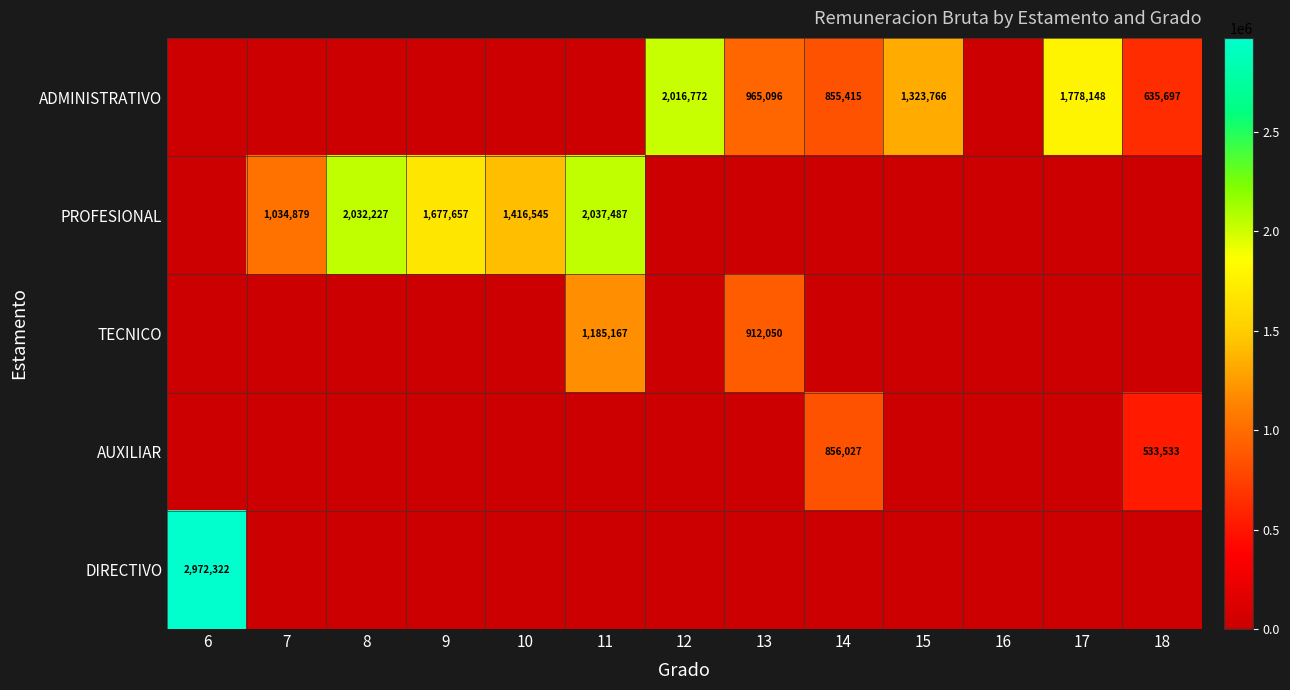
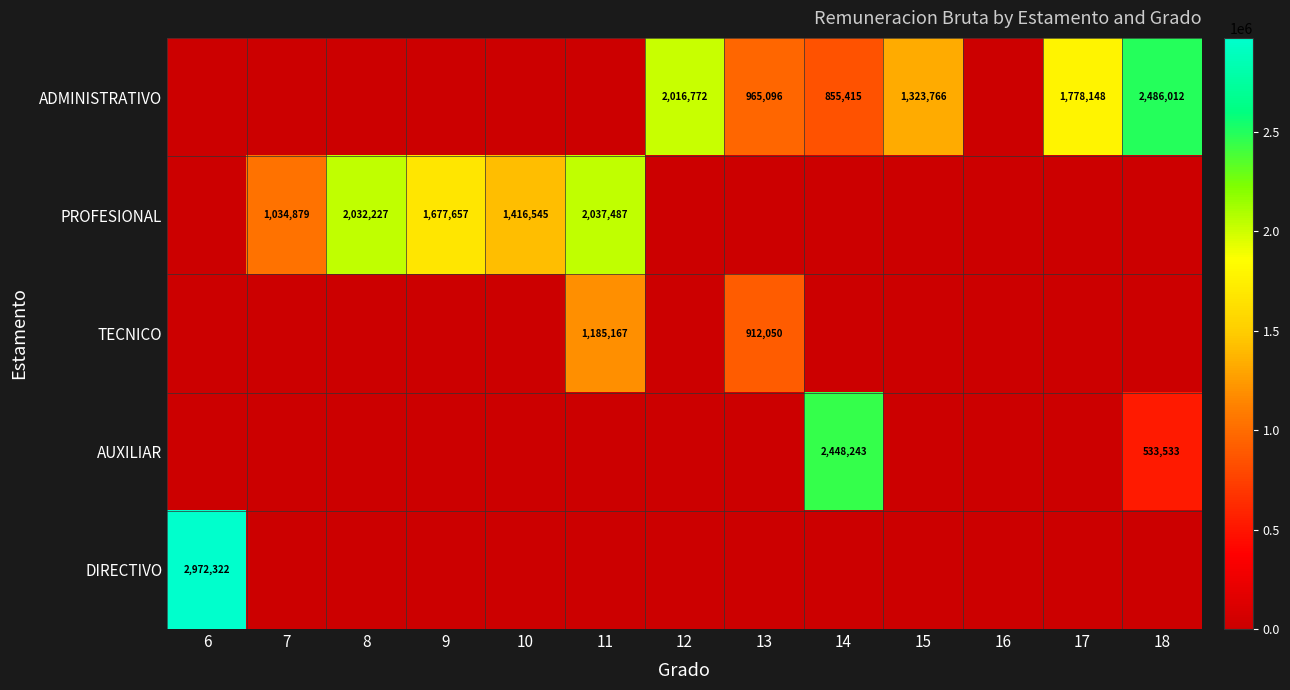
  {
    "ADMINISTRATIVO": {
      "12": "2,016,772",
      "13": "965,096",
      "14": "855,415",
      "15": "1,323,766",
      "17": "1,778,148",
-     "18": "635,697"
+     "18": "2,486,012"
    },
    "PROFESIONAL": {
      "7": "1,034,879",
      "8": "2,032,227",
      "9": "1,677,657",
      "10": "1,416,545",
      "11": "2,037,487"
    },
    "TECNICO": {
      "11": "1,185,167",
      "13": "912,050"
    },
    "AUXILIAR": {
-     "14": "856,027",
+     "14": "2,448,243",
      "18": "533,533"
    },
    "DIRECTIVO": {
      "6": "2,972,322"
    }
  }
